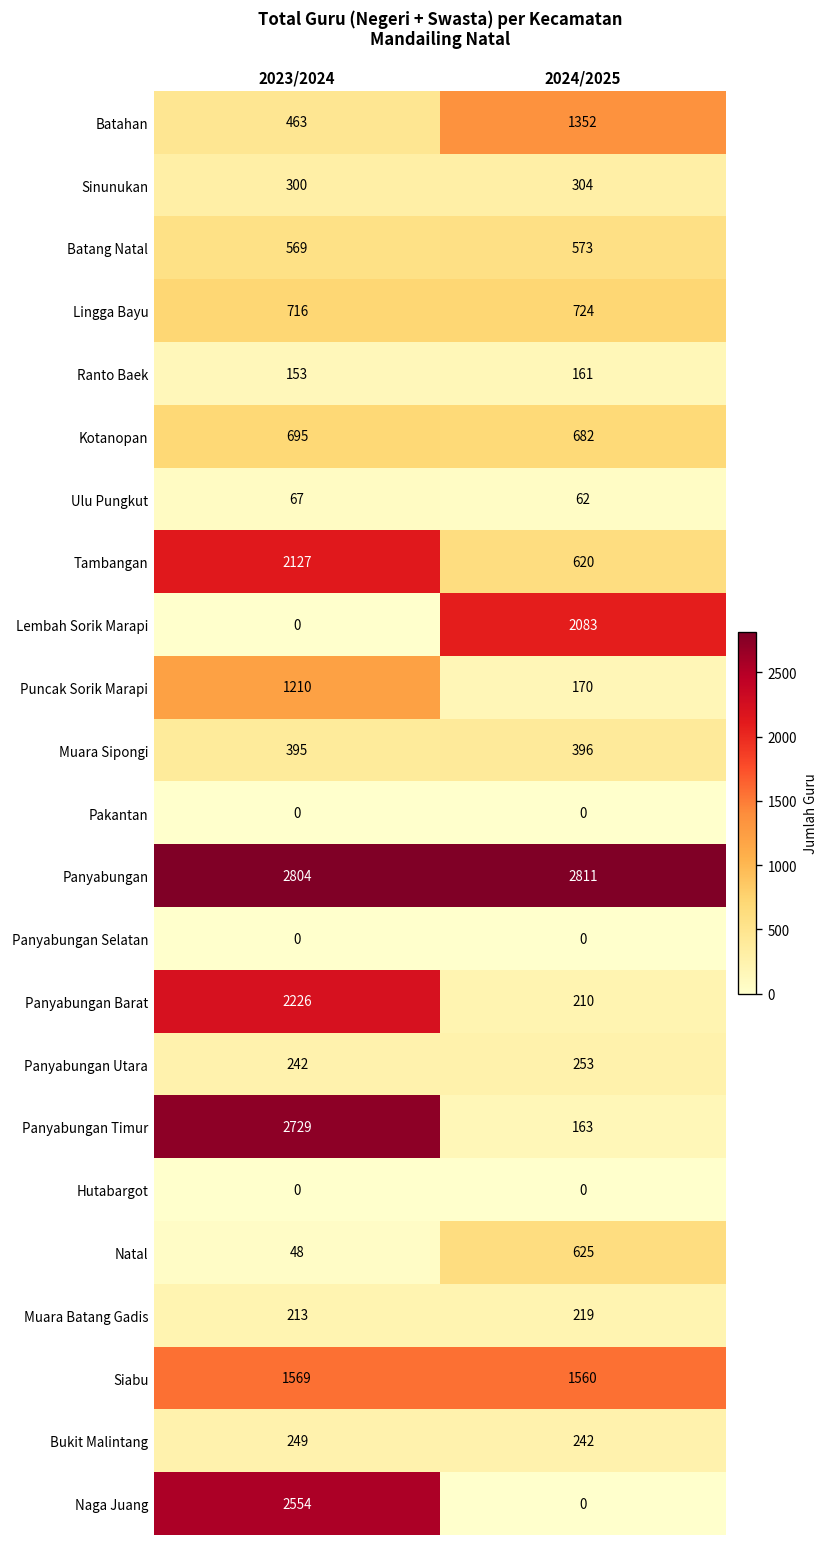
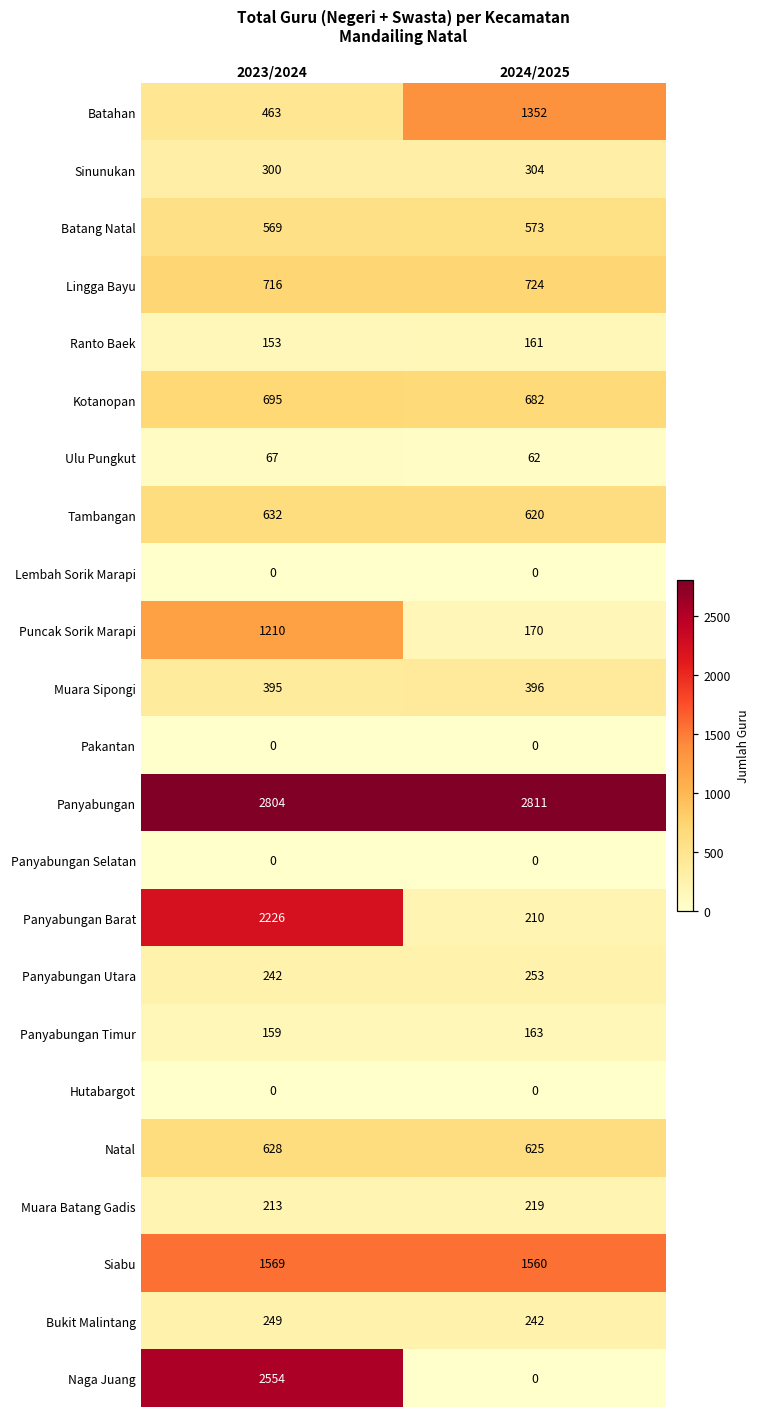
  {
    "Batahan": {
      "2023/2024": 463,
      "2024/2025": 1352
    },
    "Sinunukan": {
      "2023/2024": 300,
      "2024/2025": 304
    },
    "Batang Natal": {
      "2023/2024": 569,
      "2024/2025": 573
    },
    "Lingga Bayu": {
      "2023/2024": 716,
      "2024/2025": 724
    },
    "Ranto Baek": {
      "2023/2024": 153,
      "2024/2025": 161
    },
    "Kotanopan": {
      "2023/2024": 695,
      "2024/2025": 682
    },
    "Ulu Pungkut": {
      "2023/2024": 67,
      "2024/2025": 62
    },
    "Tambangan": {
-     "2023/2024": 2127,
+     "2023/2024": 632,
      "2024/2025": 620
    },
    "Lembah Sorik Marapi": {
      "2023/2024": 0,
-     "2024/2025": 2083
+     "2024/2025": 0
    },
    "Puncak Sorik Marapi": {
      "2023/2024": 1210,
      "2024/2025": 170
    },
    "Muara Sipongi": {
      "2023/2024": 395,
      "2024/2025": 396
    },
    "Pakantan": {
      "2023/2024": 0,
      "2024/2025": 0
    },
    "Panyabungan": {
      "2023/2024": 2804,
      "2024/2025": 2811
    },
    "Panyabungan Selatan": {
      "2023/2024": 0,
      "2024/2025": 0
    },
    "Panyabungan Barat": {
      "2023/2024": 2226,
      "2024/2025": 210
    },
    "Panyabungan Utara": {
      "2023/2024": 242,
      "2024/2025": 253
    },
    "Panyabungan Timur": {
-     "2023/2024": 2729,
+     "2023/2024": 159,
      "2024/2025": 163
    },
    "Hutabargot": {
      "2023/2024": 0,
      "2024/2025": 0
    },
    "Natal": {
-     "2023/2024": 48,
+     "2023/2024": 628,
      "2024/2025": 625
    },
    "Muara Batang Gadis": {
      "2023/2024": 213,
      "2024/2025": 219
    },
    "Siabu": {
      "2023/2024": 1569,
      "2024/2025": 1560
    },
    "Bukit Malintang": {
      "2023/2024": 249,
      "2024/2025": 242
    },
    "Naga Juang": {
      "2023/2024": 2554,
      "2024/2025": 0
    }
  }
